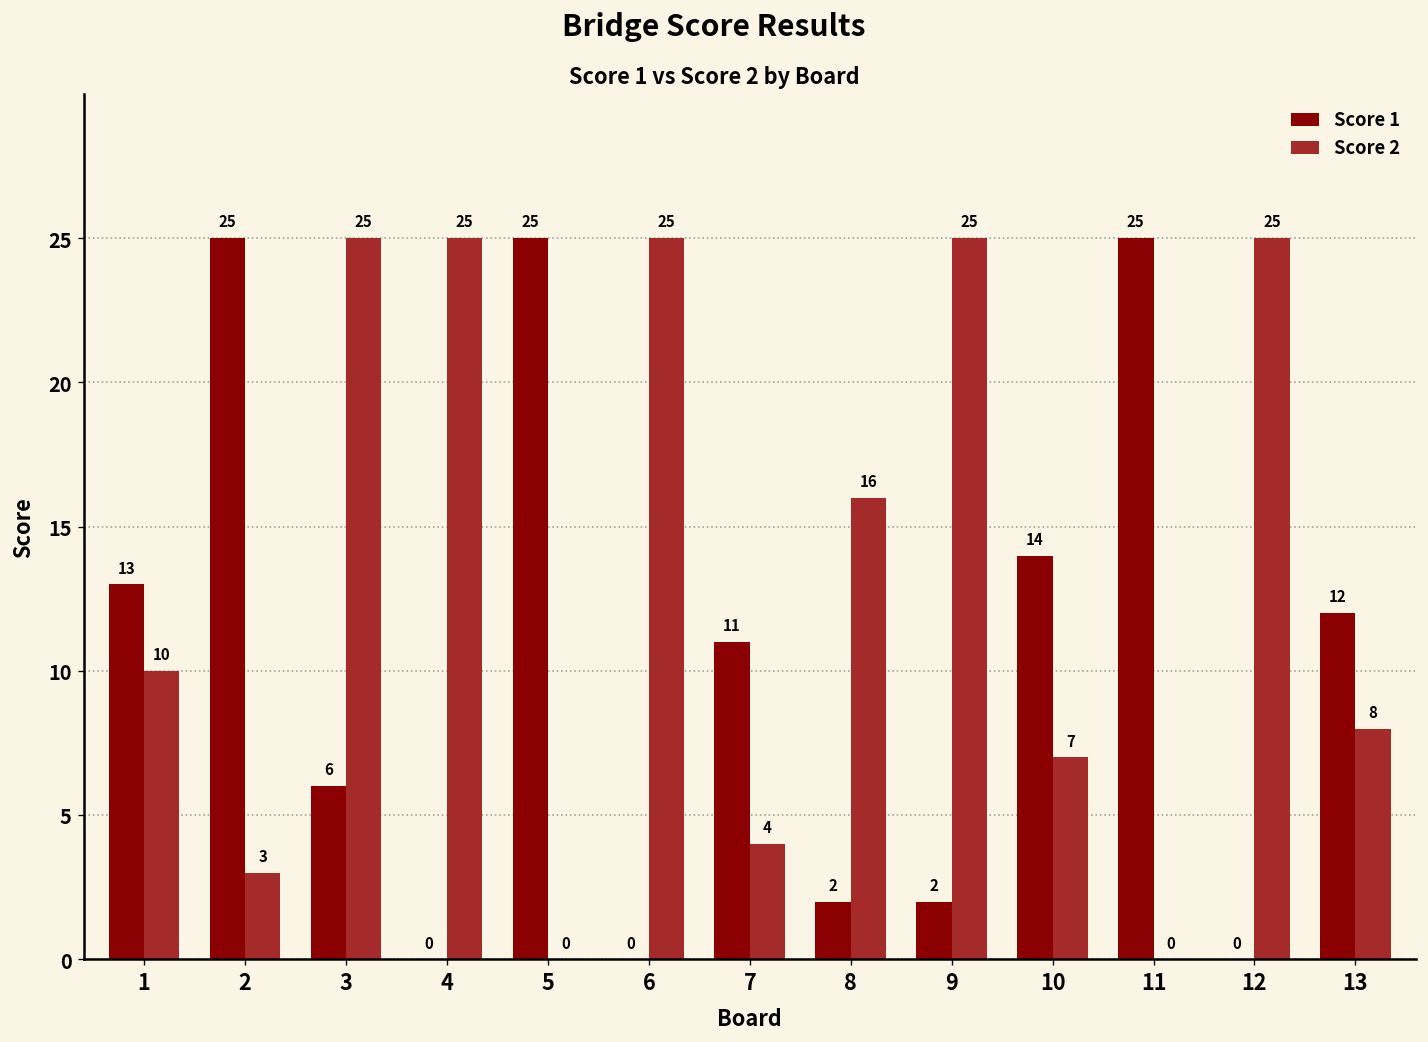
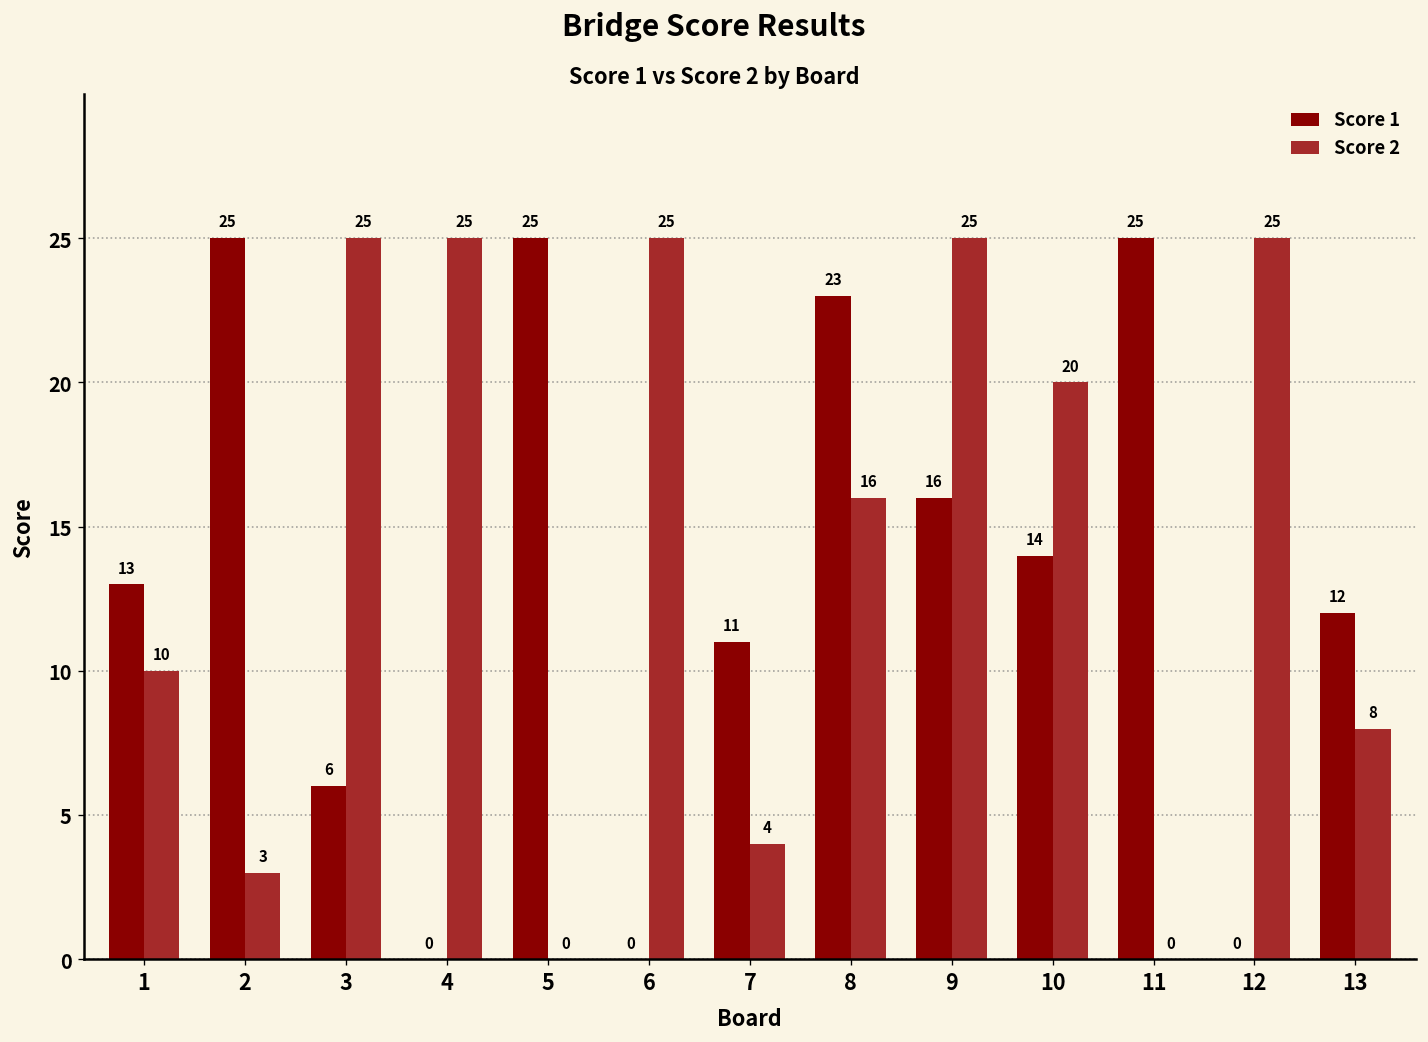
  {
    "Score 1": {
      "1": 13,
      "2": 25,
      "3": 6,
      "4": 0,
      "5": 25,
      "6": 0,
      "7": 11,
-     "8": 2,
-     "9": 2,
+     "8": 23,
+     "9": 16,
      "10": 14,
      "11": 25,
      "12": 0,
      "13": 12
    },
    "Score 2": {
      "1": 10,
      "2": 3,
      "3": 25,
      "4": 25,
      "5": 0,
      "6": 25,
      "7": 4,
      "8": 16,
      "9": 25,
-     "10": 7,
+     "10": 20,
      "11": 0,
      "12": 25,
      "13": 8
    }
  }
